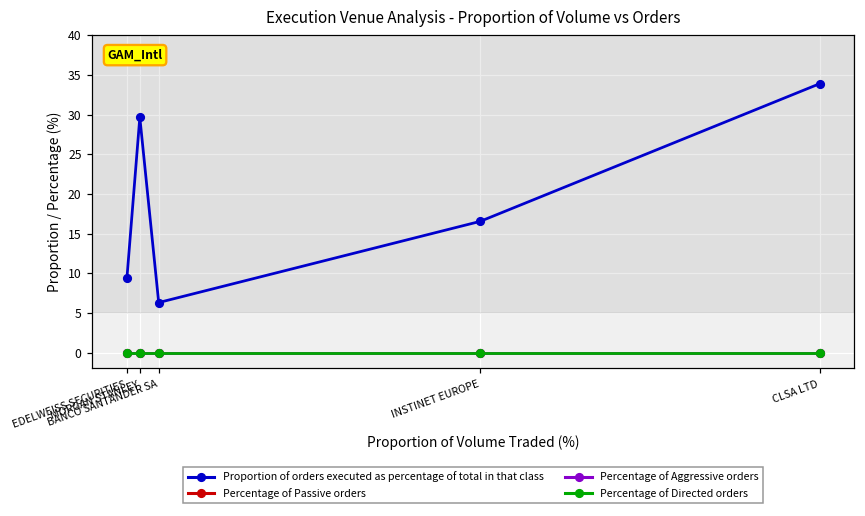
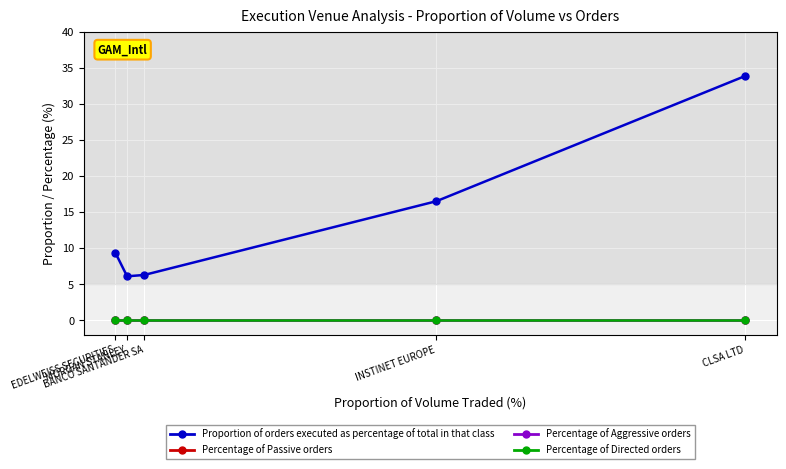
  {
    "Proportion of orders executed as percentage of total in that class": {
      "EDELWEISS SECURITIES": 9,
-     "MORGAN STANLEY": 30,
+     "MORGAN STANLEY": 6,
      "BANCO SANTANDER SA": 6,
      "INSTINET EUROPE": 17,
      "CLSA LTD": 34
    },
    "Percentage of Directed orders": {
      "EDELWEISS SECURITIES": 0,
      "MORGAN STANLEY": 0,
      "BANCO SANTANDER SA": 0,
      "INSTINET EUROPE": 0,
      "CLSA LTD": 0
    }
  }
